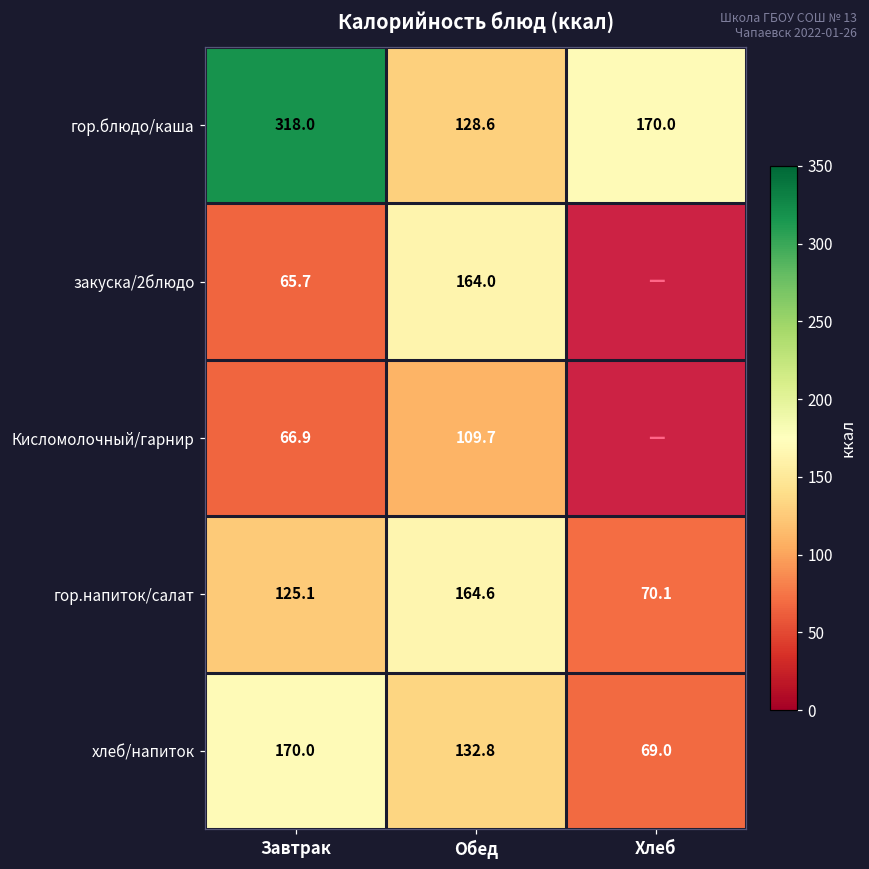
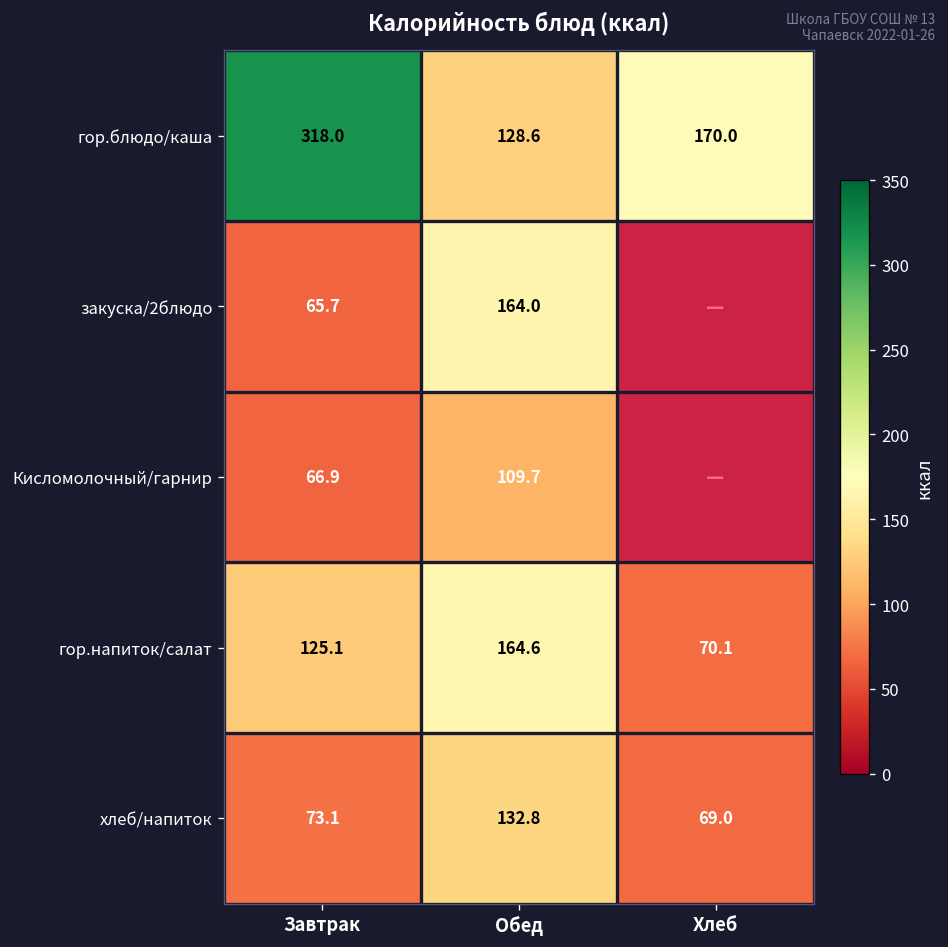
  {
    "гор.блюдо/каша": {
      "Завтрак": 318.0,
      "Обед": 128.6,
      "Хлеб": 170.0
    },
    "закуска/2блюдо": {
      "Завтрак": 65.7,
      "Обед": 164.0
    },
    "Кисломолочный/гарнир": {
      "Завтрак": 66.9,
      "Обед": 109.7
    },
    "гор.напиток/салат": {
      "Завтрак": 125.1,
      "Обед": 164.6,
      "Хлеб": 70.1
    },
    "хлеб/напиток": {
-     "Завтрак": 170.0,
+     "Завтрак": 73.1,
      "Обед": 132.8,
      "Хлеб": 69.0
    }
  }
